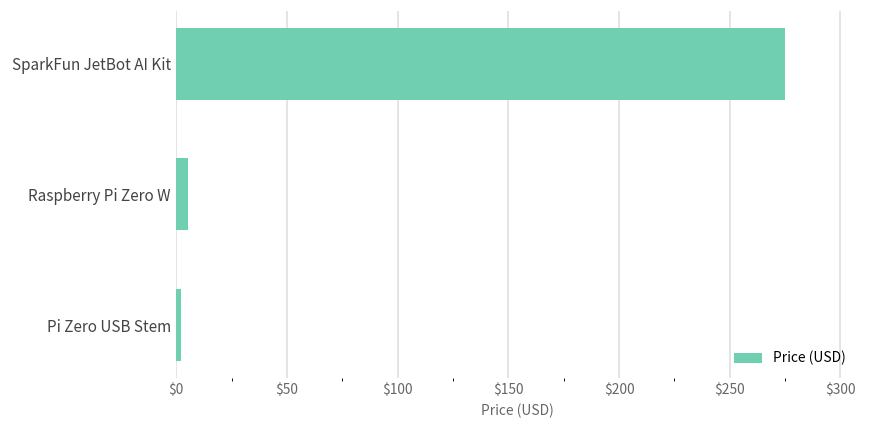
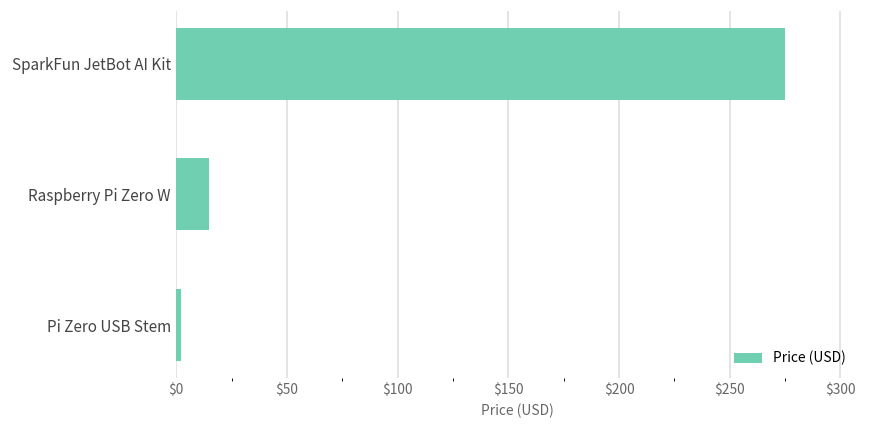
  {
    "SparkFun JetBot AI Kit": "$275",
-   "Raspberry Pi Zero W": "$5",
+   "Raspberry Pi Zero W": "$15",
    "Pi Zero USB Stem": "$2"
  }
